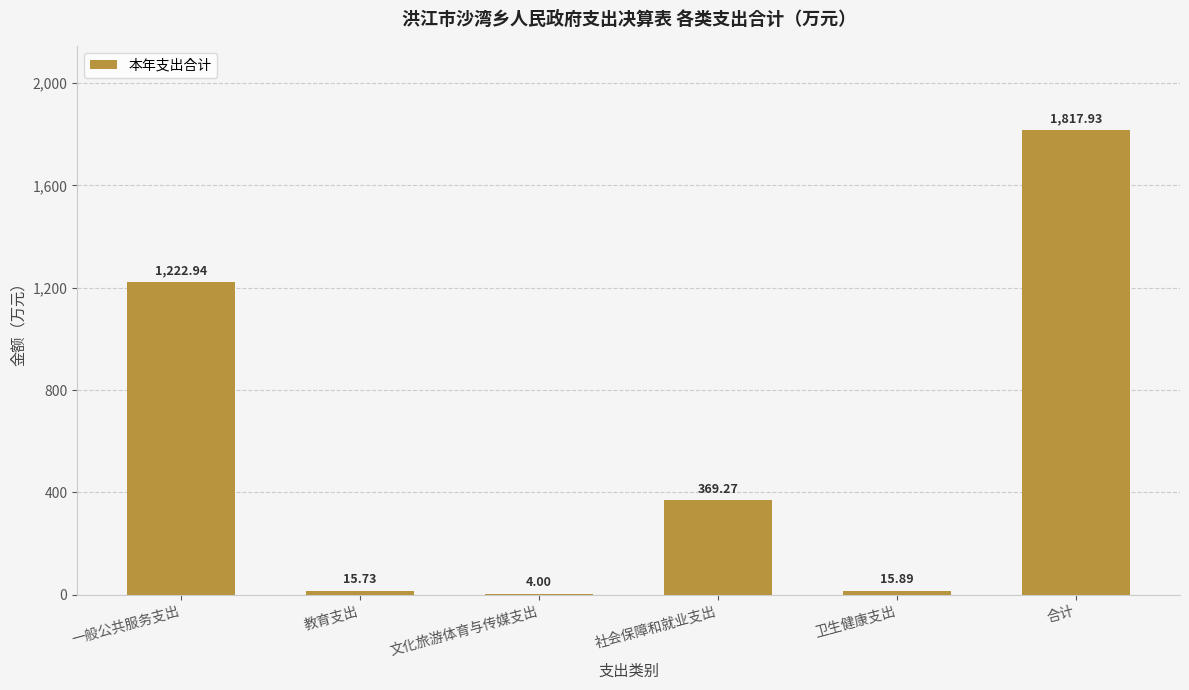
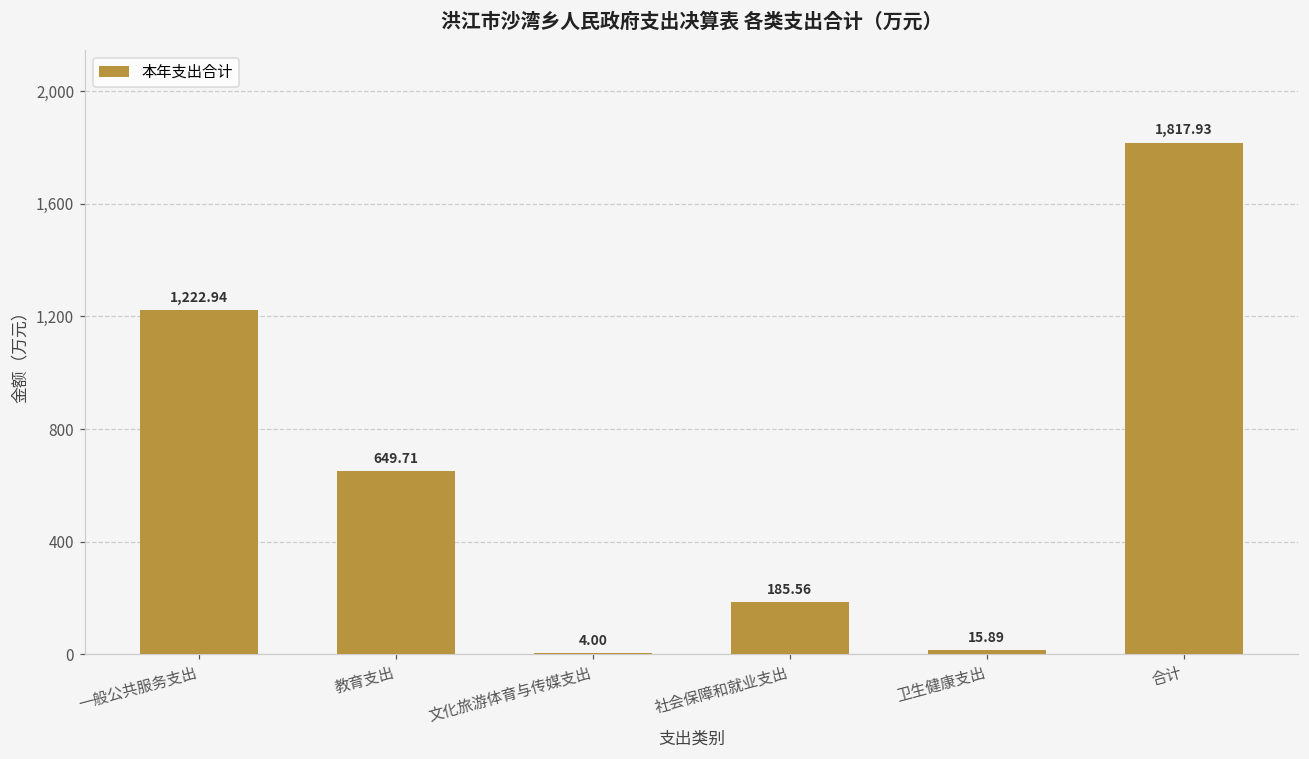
  {
    "一般公共服务支出": "1,222.94",
-   "教育支出": "15.73",
+   "教育支出": "649.71",
    "文化旅游体育与传媒支出": "4.00",
-   "社会保障和就业支出": "369.27",
+   "社会保障和就业支出": "185.56",
    "卫生健康支出": "15.89",
    "合计": "1,817.93"
  }
